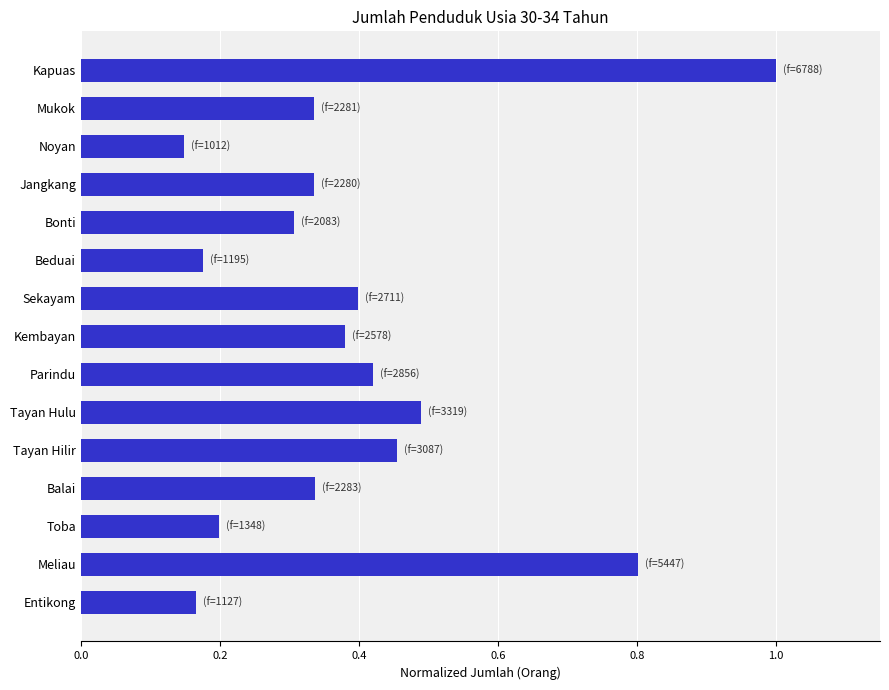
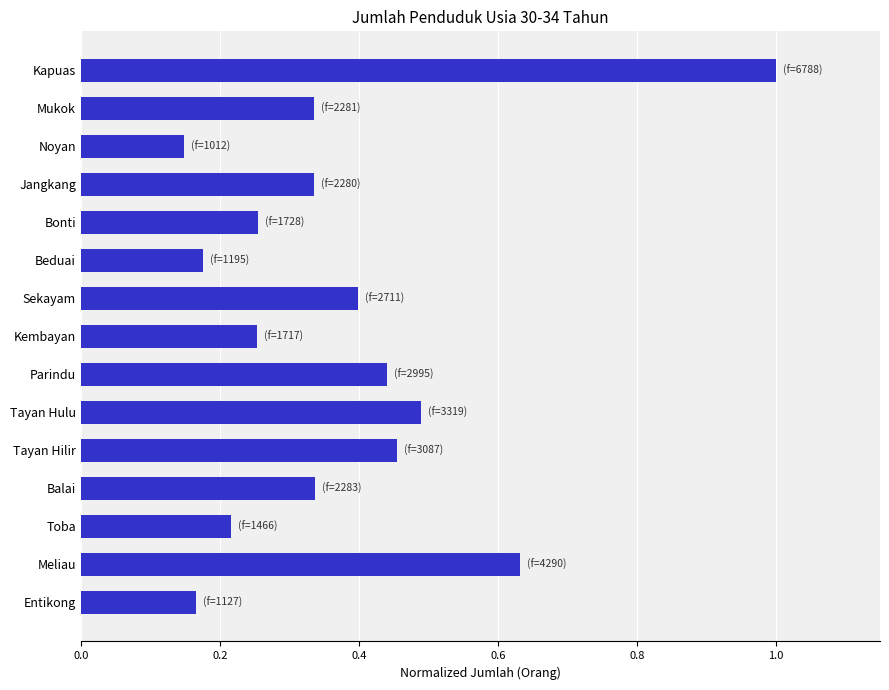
  {
-   "Bonti": 2083,
-   "Kembayan": 2578,
-   "Parindu": 2856,
-   "Toba": 1348,
-   "Meliau": 5447
+   "Bonti": 1728,
+   "Kembayan": 1717,
+   "Parindu": 2995,
+   "Toba": 1466,
+   "Meliau": 4290
  }
